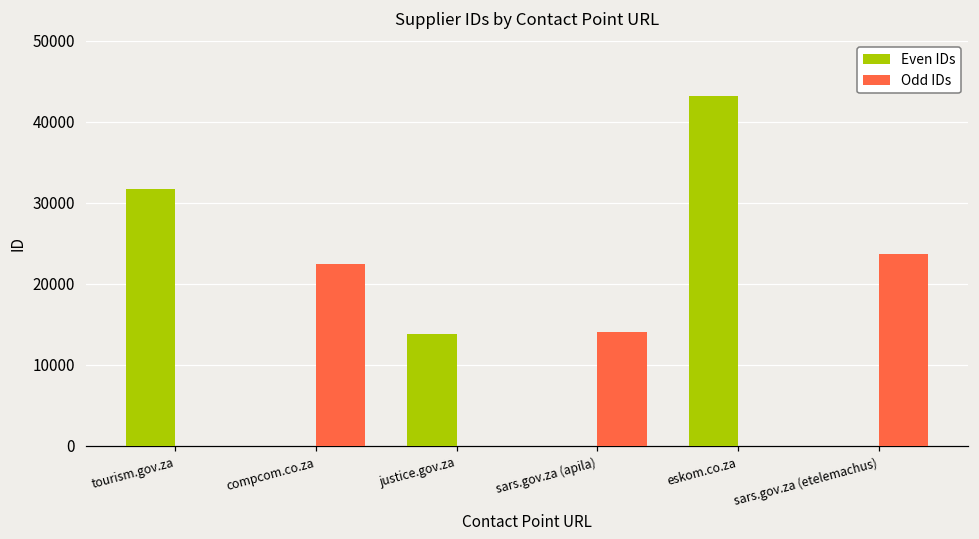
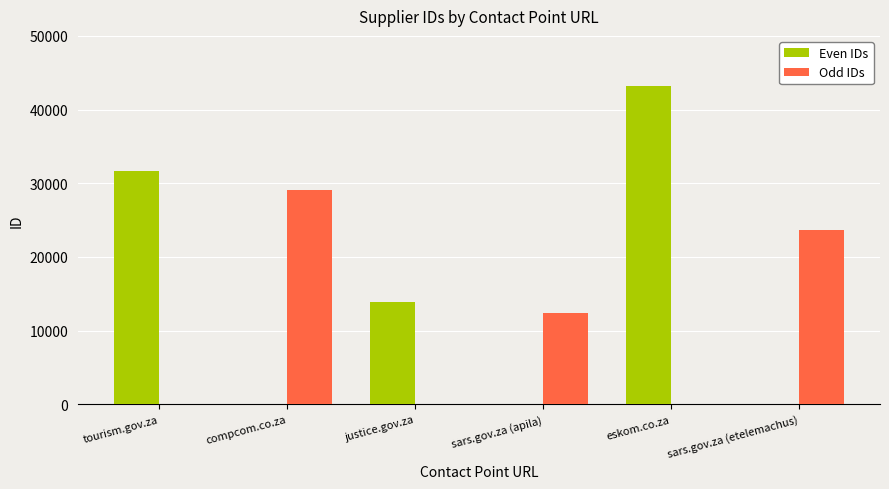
  {
    "Even IDs": {
      "tourism.gov.za": 32000,
      "compcom.co.za": 0,
      "justice.gov.za": 14000,
      "sars.gov.za (apila)": 0,
      "eskom.co.za": 43000,
      "sars.gov.za (etelemachus)": 0
    },
    "Odd IDs": {
      "tourism.gov.za": 0,
-     "compcom.co.za": 22000,
+     "compcom.co.za": 29000,
      "justice.gov.za": 0,
-     "sars.gov.za (apila)": 14000,
+     "sars.gov.za (apila)": 12000,
      "eskom.co.za": 0,
      "sars.gov.za (etelemachus)": 24000
    }
  }
